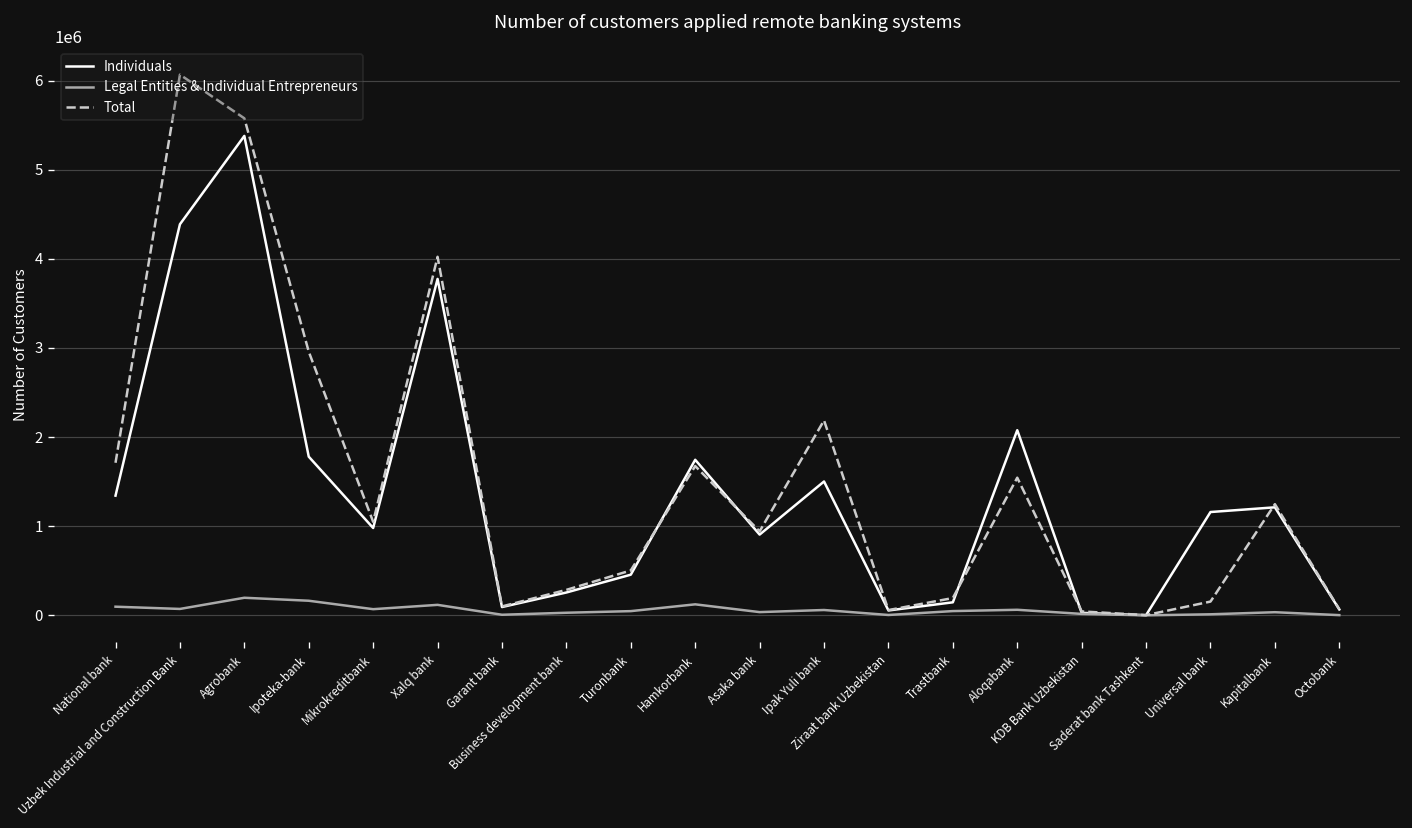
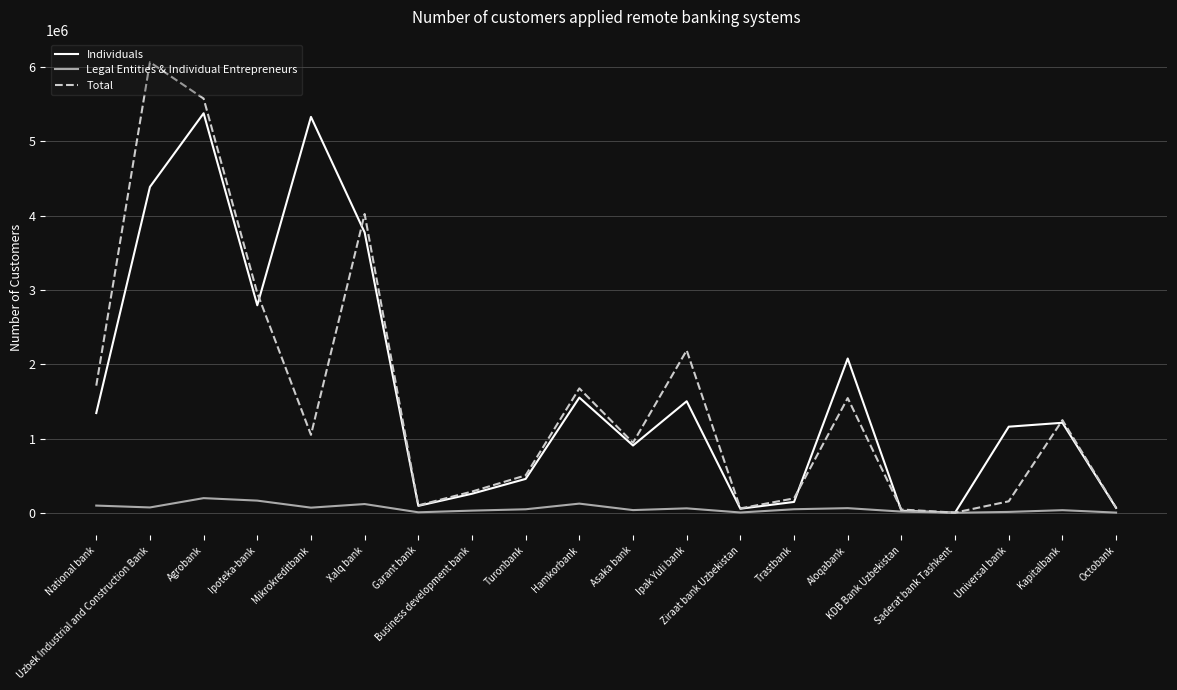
  {
    "Individuals": {
      "National bank": 1300000,
      "Uzbek Industrial and Construction Bank": 4400000,
      "Agrobank": 5400000,
-     "Ipoteka-bank": 1800000,
-     "Mikrokreditbank": 1000000,
+     "Ipoteka-bank": 2800000,
+     "Mikrokreditbank": 5300000,
      "Xalq bank": 3800000,
      "Turonbank": 500000,
-     "Hamkorbank": 1700000,
+     "Hamkorbank": 1600000,
      "Asaka bank": 900000,
      "Ipak Yuli bank": 1500000,
      "Trastbank": 100000,
      "Aloqabank": 2100000,
      "Universal bank": 1200000,
      "Kapitalbank": 1200000
    }
  }
